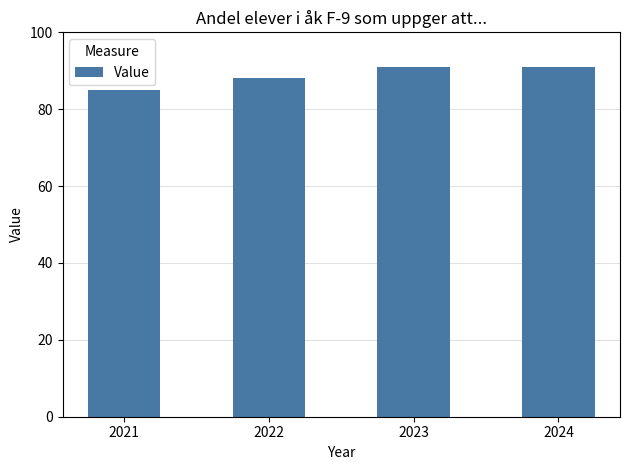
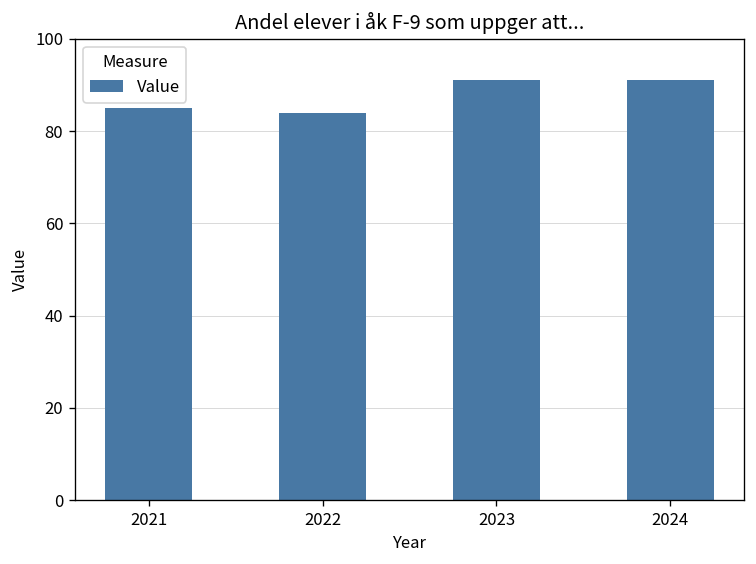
  {
    "2021": 85,
-   "2022": 88,
+   "2022": 84,
    "2023": 91,
    "2024": 91
  }
